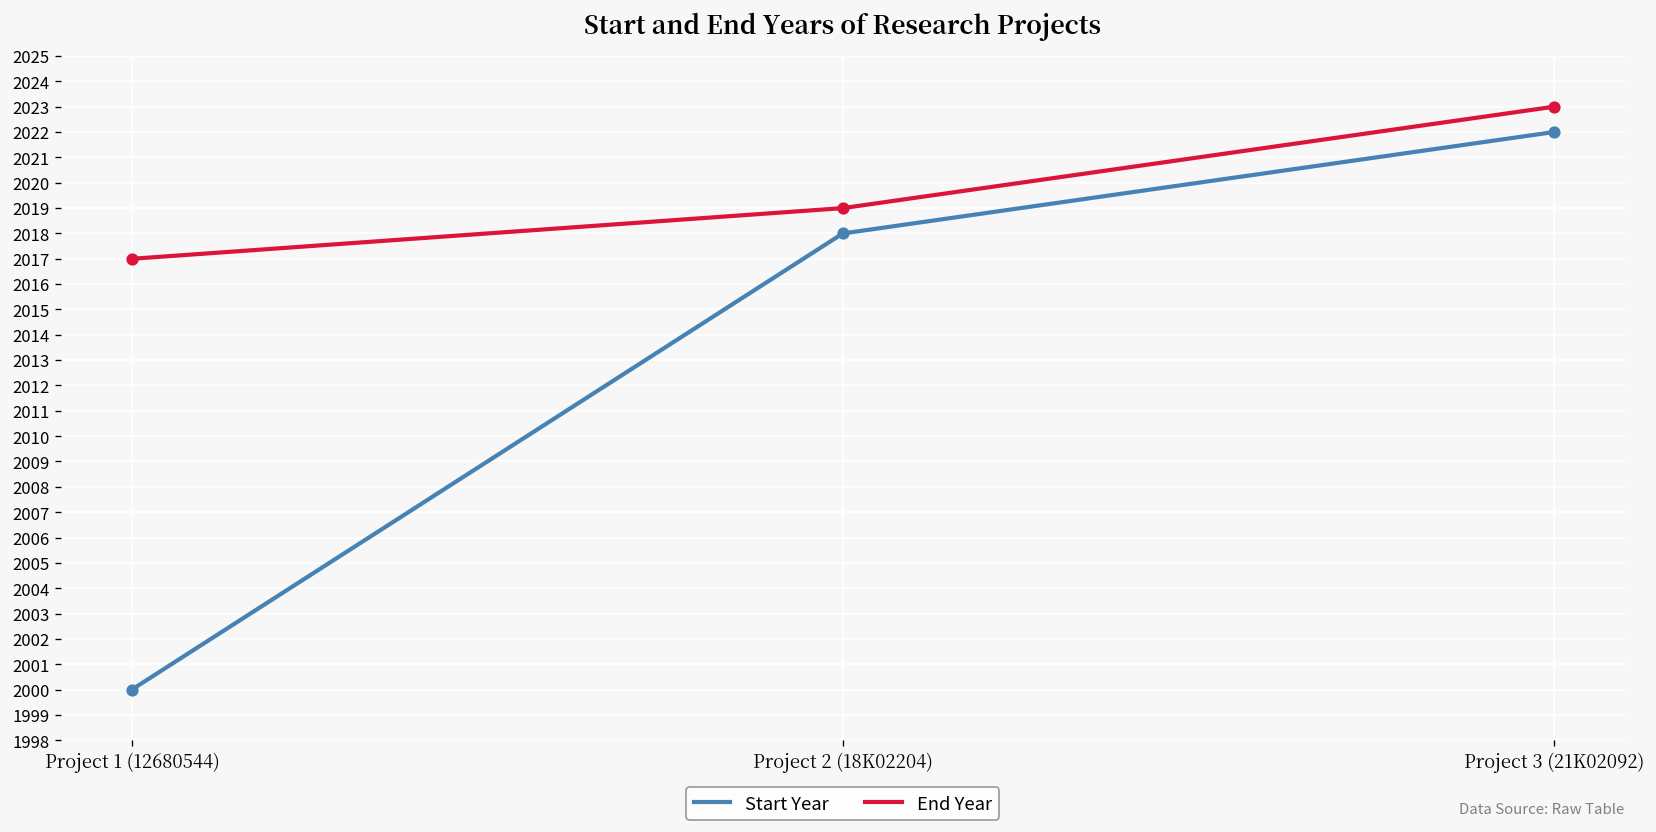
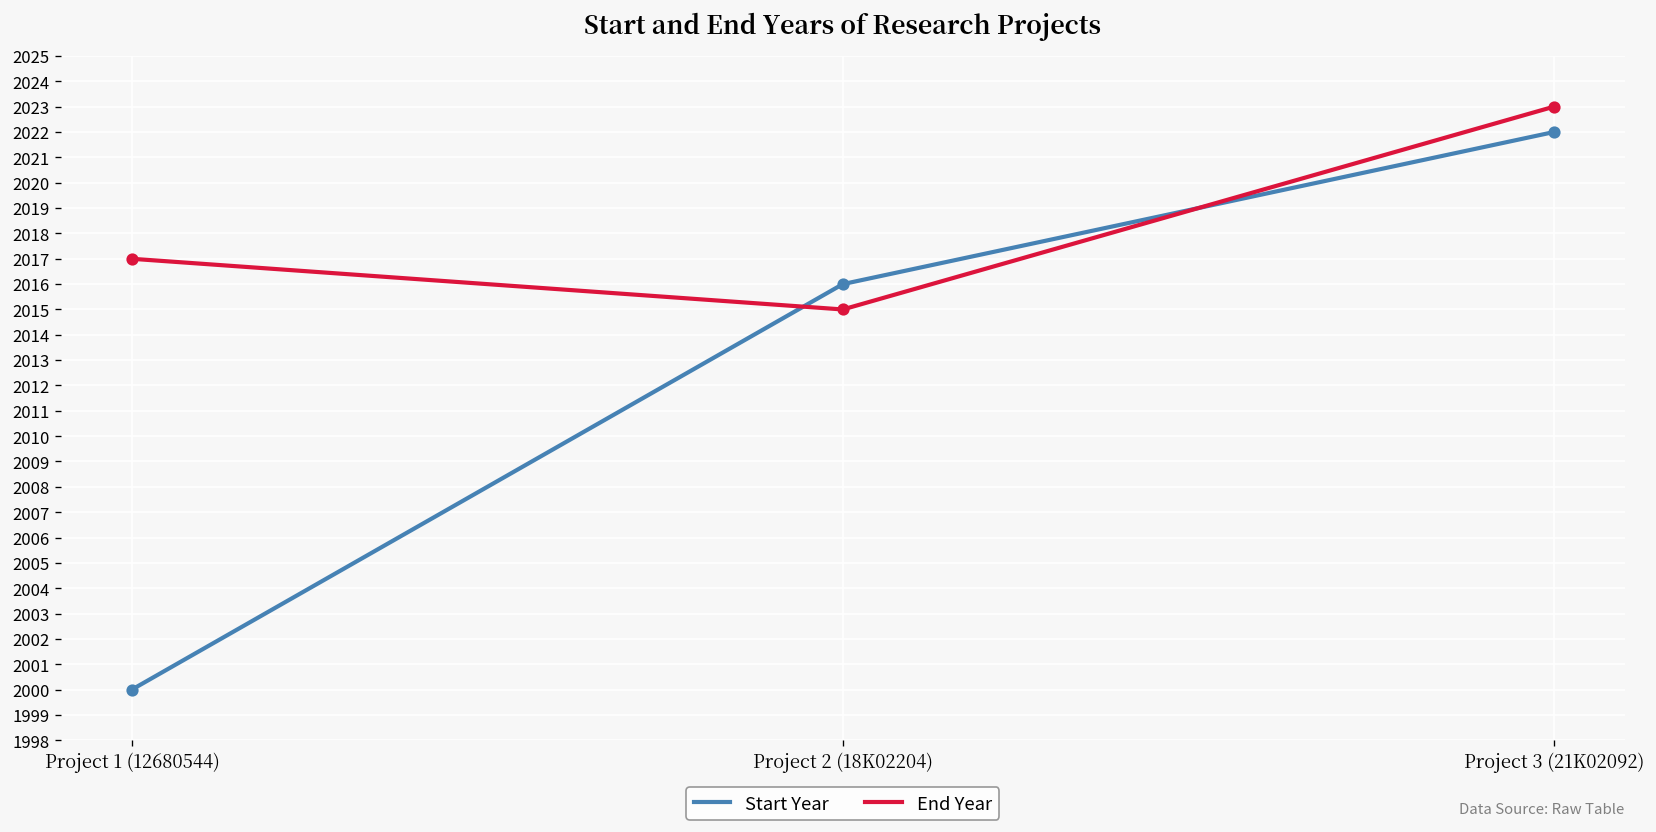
  {
    "Start Year": {
      "Project 1 (12680544)": 2000,
-     "Project 2 (18K02204)": 2018,
+     "Project 2 (18K02204)": 2016,
      "Project 3 (21K02092)": 2022
    },
    "End Year": {
      "Project 1 (12680544)": 2017,
-     "Project 2 (18K02204)": 2019,
+     "Project 2 (18K02204)": 2015,
      "Project 3 (21K02092)": 2023
    }
  }
